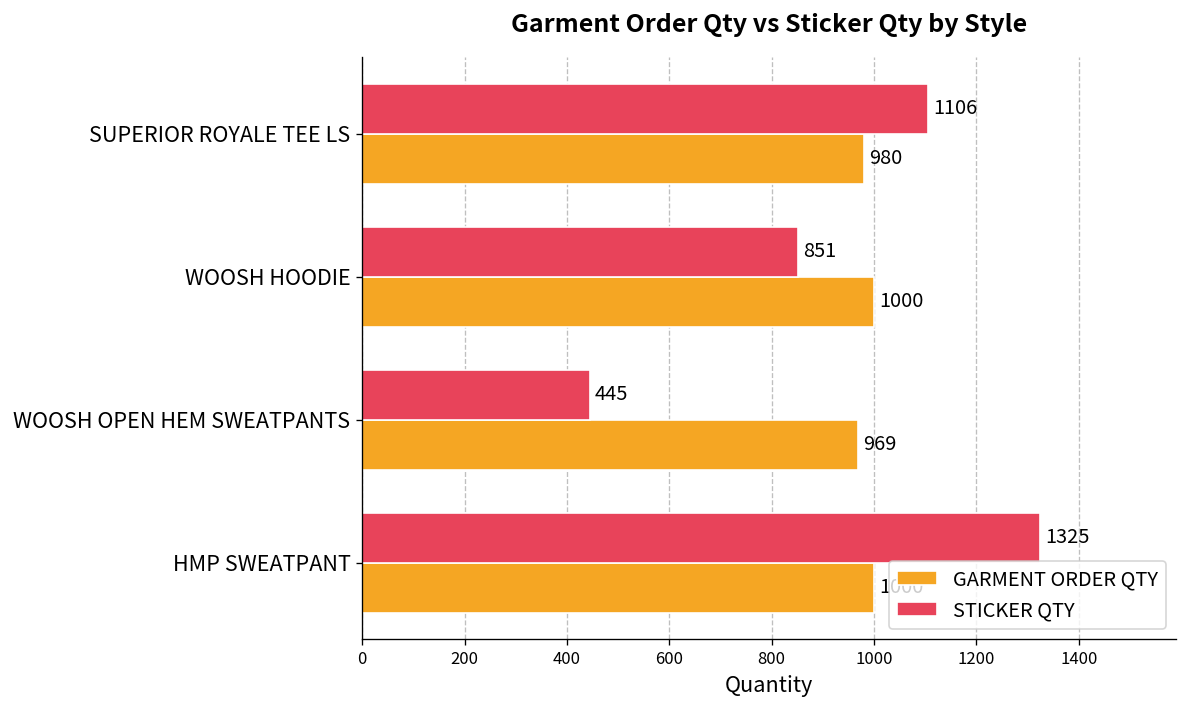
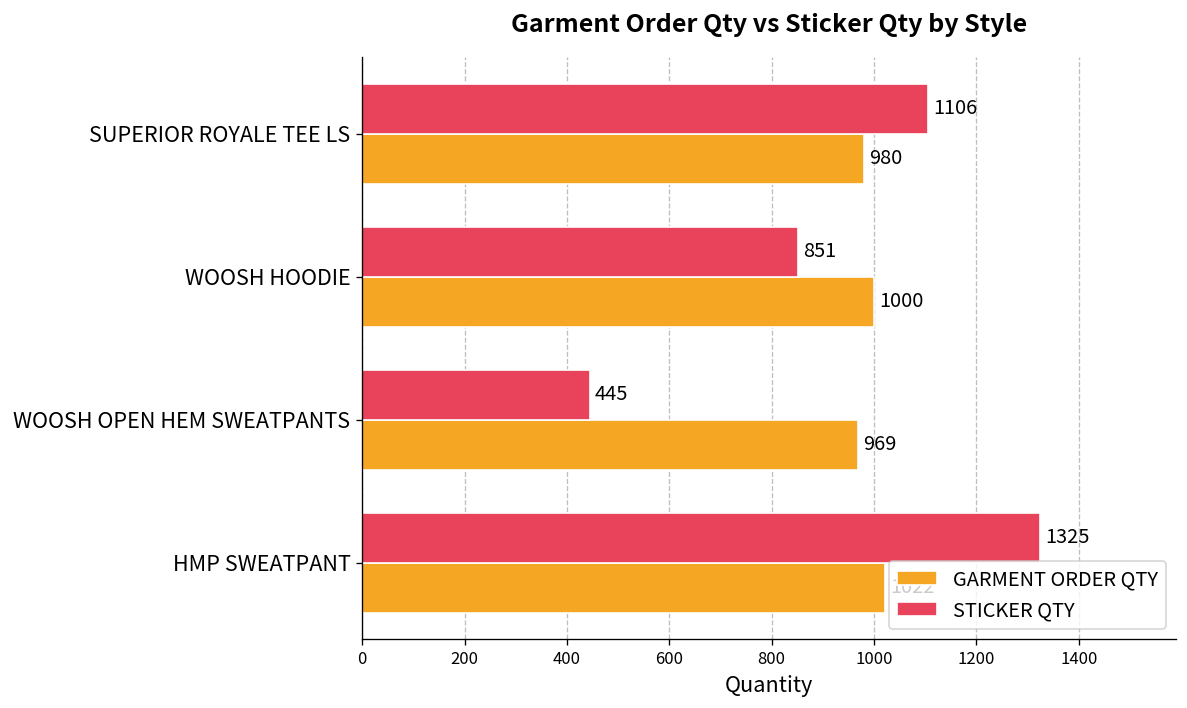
  {
    "GARMENT ORDER QTY": {
-     "HMP SWEATPANT": 1000
+     "HMP SWEATPANT": 1020
    },
    "STICKER QTY": {
      "SUPERIOR ROYALE TEE LS": 1106,
      "WOOSH HOODIE": 851,
      "WOOSH OPEN HEM SWEATPANTS": 445,
      "HMP SWEATPANT": 1325
    }
  }
